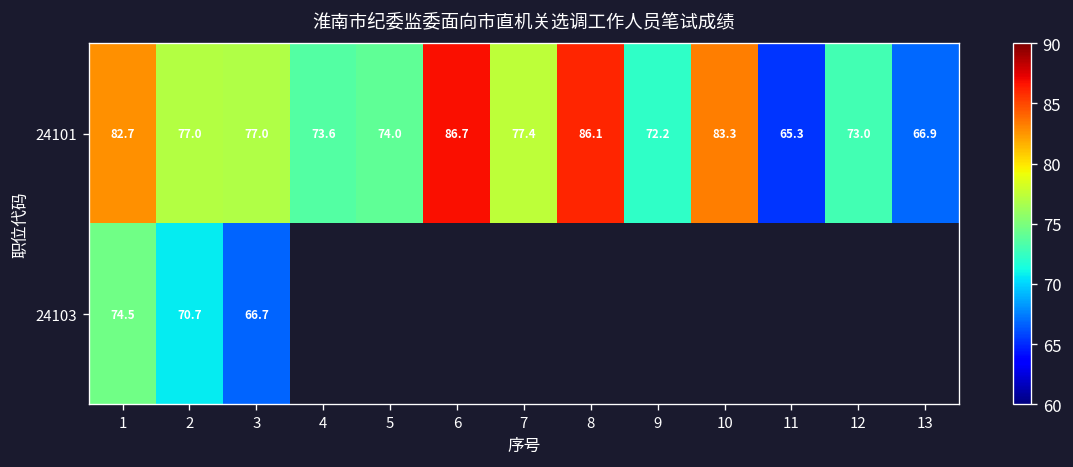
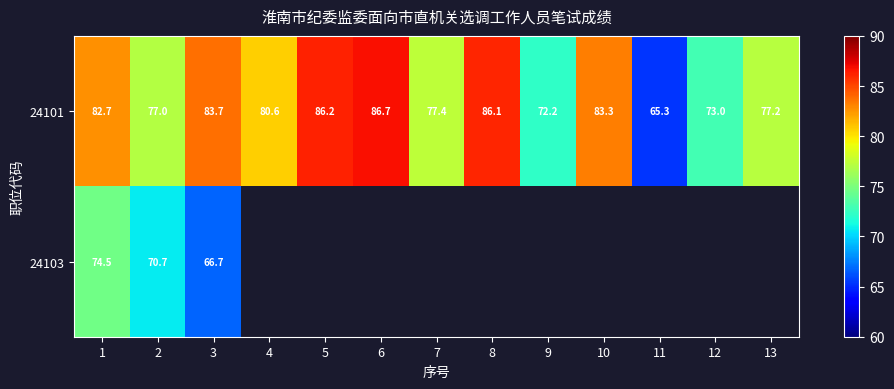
  {
    "24101": {
      "1": 82.7,
      "2": 77.0,
-     "3": 77.0,
-     "4": 73.6,
-     "5": 74.0,
+     "3": 83.7,
+     "4": 80.6,
+     "5": 86.2,
      "6": 86.7,
      "7": 77.4,
      "8": 86.1,
      "9": 72.2,
      "10": 83.3,
      "11": 65.3,
      "12": 73.0,
-     "13": 66.9
+     "13": 77.2
    },
    "24103": {
      "1": 74.5,
      "2": 70.7,
      "3": 66.7
    }
  }
